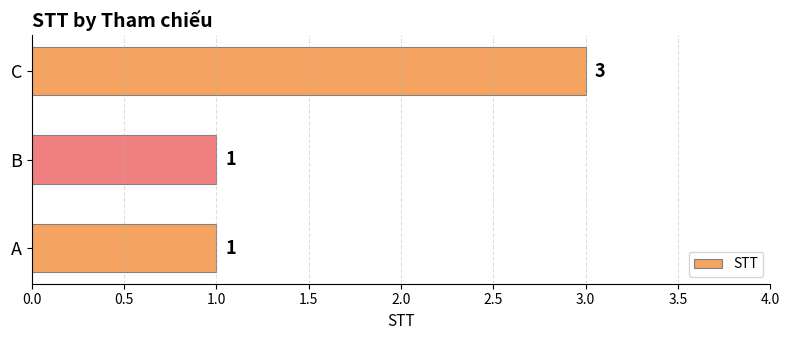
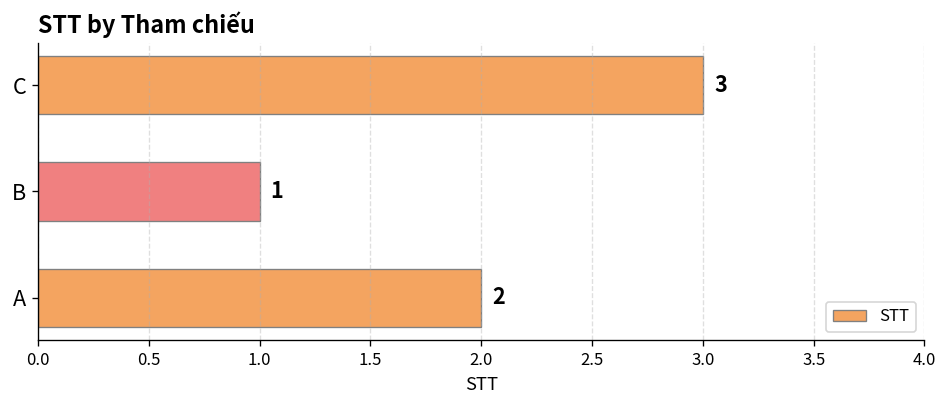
  {
    "C": 3,
    "B": 1,
-   "A": 1
+   "A": 2
  }
